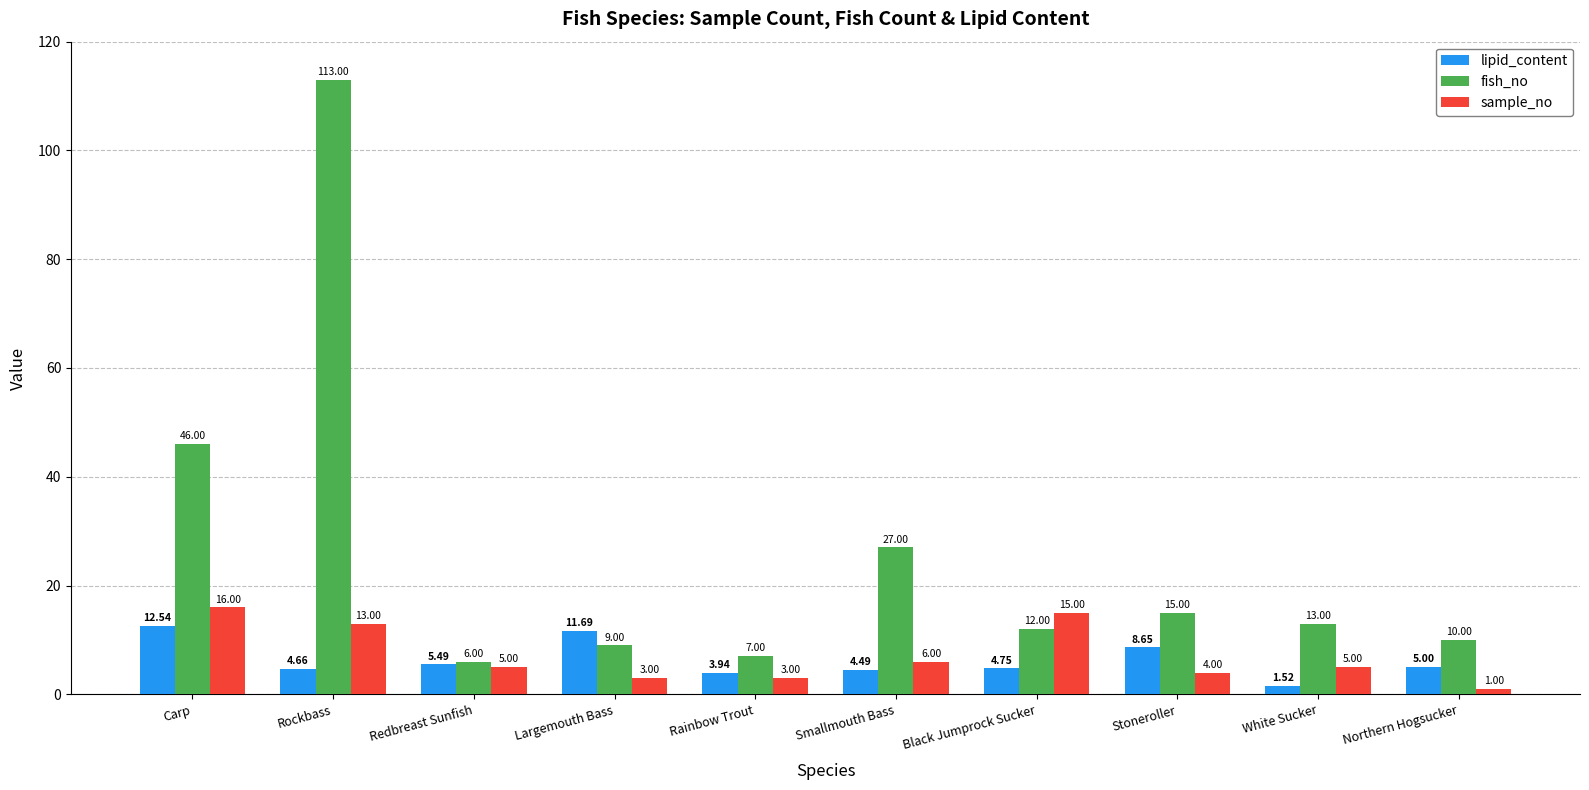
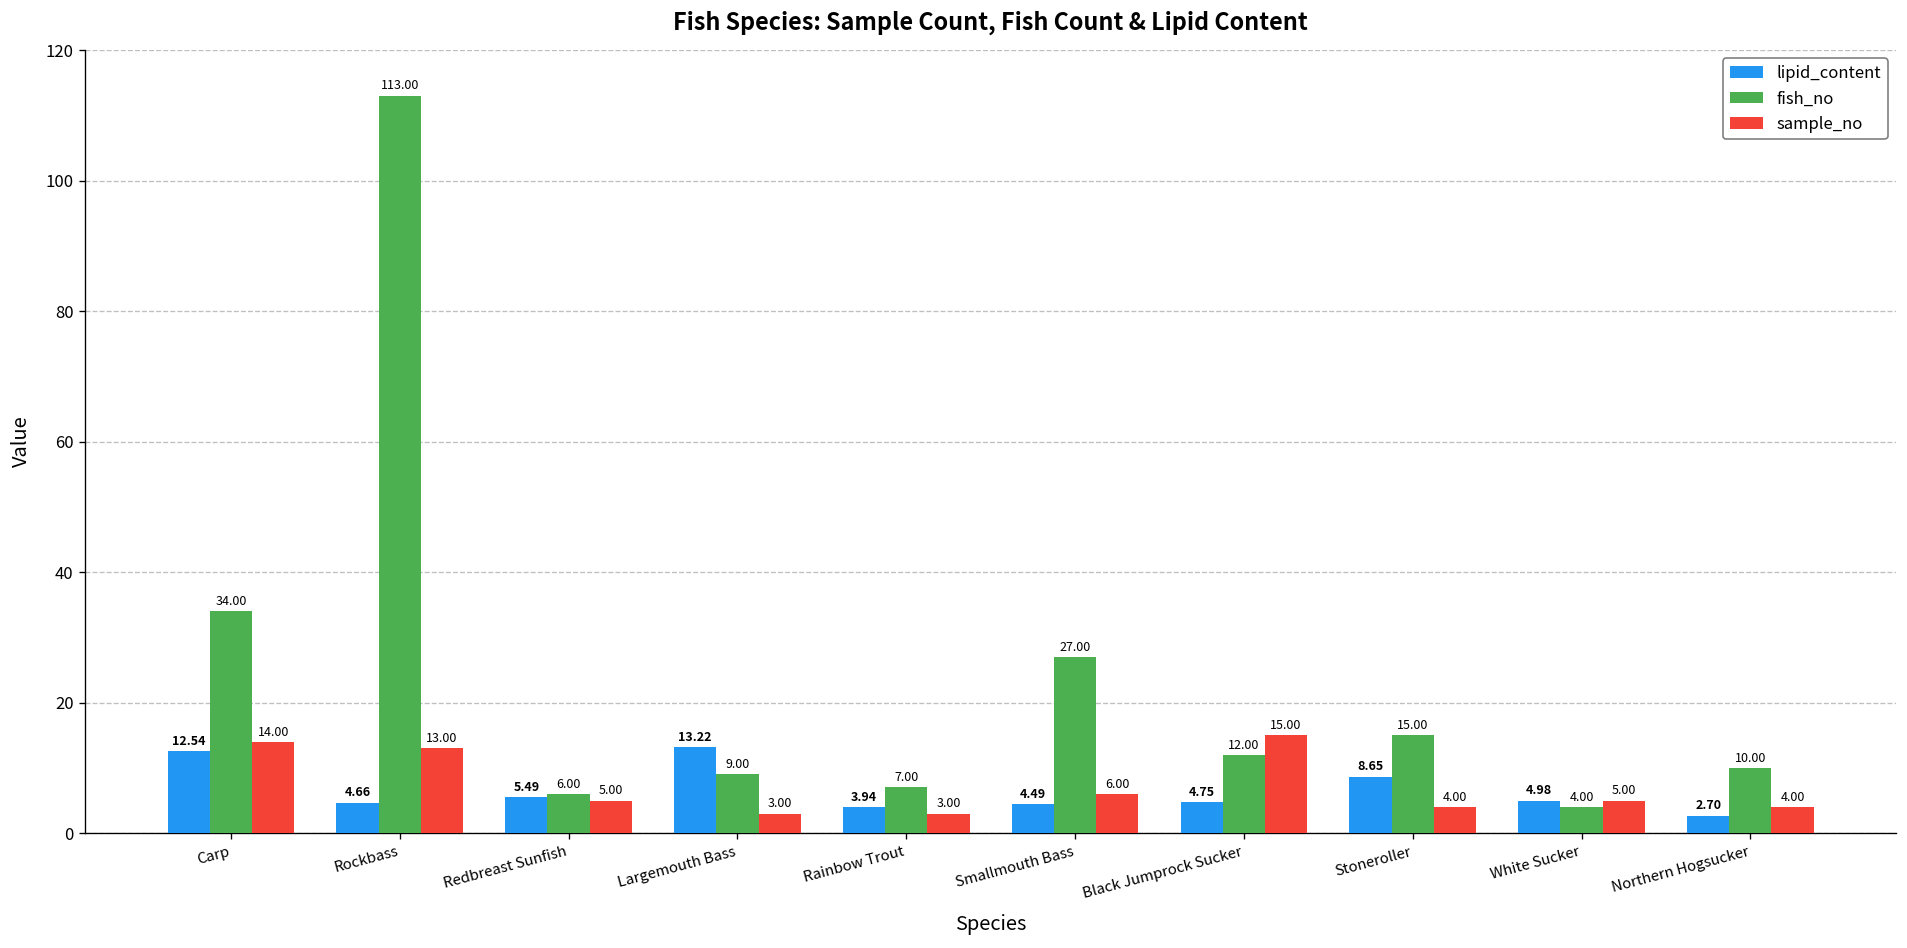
  {
    "lipid_content": {
      "Carp": 12.54,
      "Rockbass": 4.66,
      "Redbreast Sunfish": 5.49,
-     "Largemouth Bass": 11.69,
+     "Largemouth Bass": 13.22,
      "Rainbow Trout": 3.94,
      "Smallmouth Bass": 4.49,
      "Black Jumprock Sucker": 4.75,
      "Stoneroller": 8.65,
-     "White Sucker": 1.52,
-     "Northern Hogsucker": 5.00
+     "White Sucker": 4.98,
+     "Northern Hogsucker": 2.70
    },
    "fish_no": {
-     "Carp": 46.00,
+     "Carp": 34.00,
      "Rockbass": 113.00,
      "Redbreast Sunfish": 6.00,
      "Largemouth Bass": 9.00,
      "Rainbow Trout": 7.00,
      "Smallmouth Bass": 27.00,
      "Black Jumprock Sucker": 12.00,
      "Stoneroller": 15.00,
-     "White Sucker": 13.00,
+     "White Sucker": 4.00,
      "Northern Hogsucker": 10.00
    },
    "sample_no": {
-     "Carp": 16.00,
+     "Carp": 14.00,
      "Rockbass": 13.00,
      "Redbreast Sunfish": 5.00,
      "Largemouth Bass": 3.00,
      "Rainbow Trout": 3.00,
      "Smallmouth Bass": 6.00,
      "Black Jumprock Sucker": 15.00,
      "Stoneroller": 4.00,
      "White Sucker": 5.00,
-     "Northern Hogsucker": 1.00
+     "Northern Hogsucker": 4.00
    }
  }
